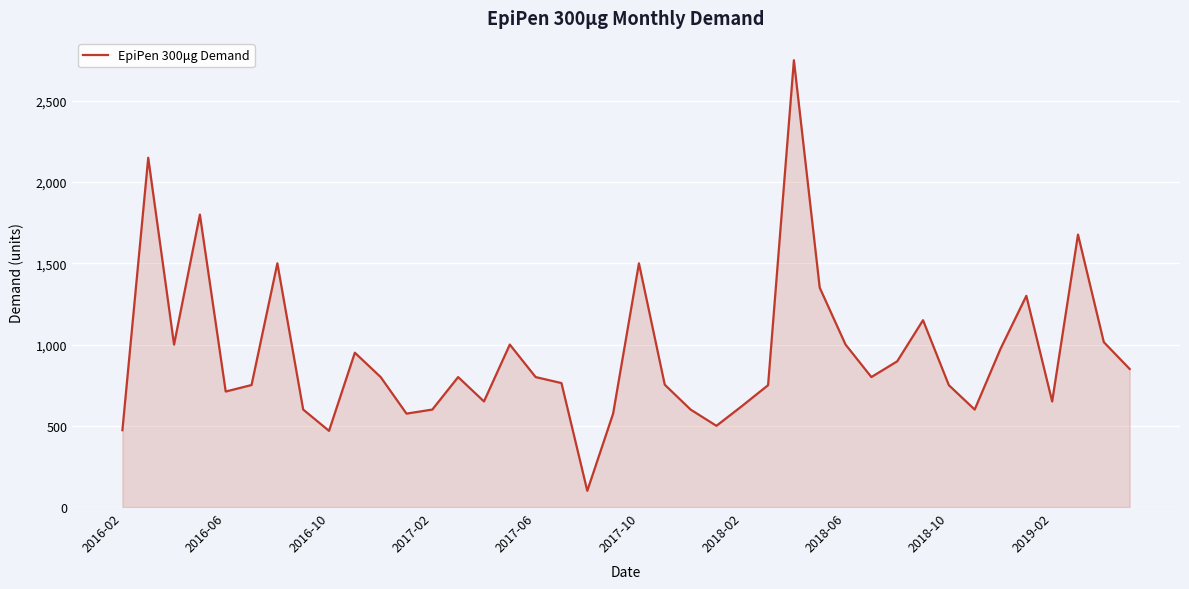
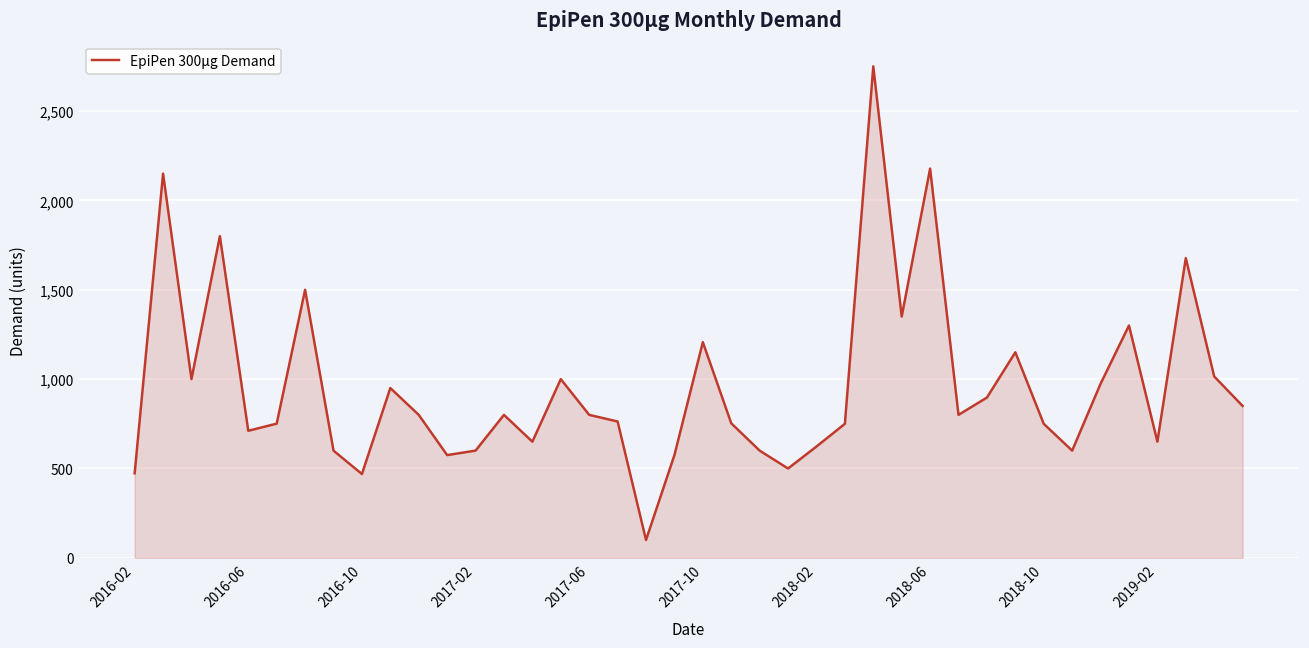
  {
    "2016-02": "470",
    "2016-06": "710",
    "2016-10": "470",
    "2017-02": "600",
    "2017-06": "800",
-   "2017-10": "1,500",
+   "2017-10": "1,210",
    "2018-02": "620",
-   "2018-06": "1,000",
+   "2018-06": "2,180",
    "2018-10": "750",
    "2019-02": "650"
  }
